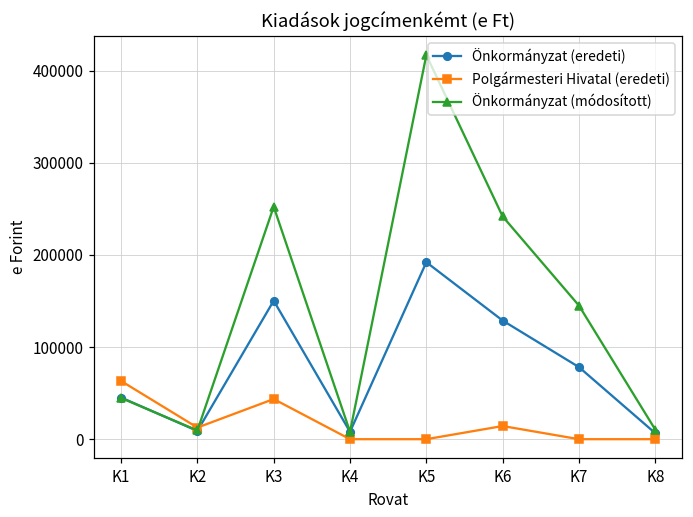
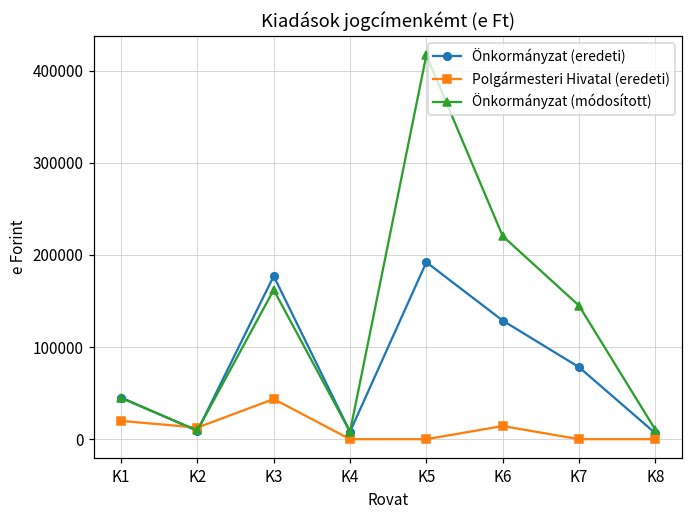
  {
    "Önkormányzat (eredeti)": {
-     "K3": 150000,
+     "K3": 180000,
      "K5": 190000,
      "K6": 130000,
      "K7": 80000,
      "K8": 10000
    },
    "Polgármesteri Hivatal (eredeti)": {
-     "K1": 60000,
+     "K1": 20000,
      "K2": 10000,
      "K3": 40000,
      "K4": 0,
      "K5": 0,
      "K6": 10000,
      "K7": 0,
      "K8": 0
    },
    "Önkormányzat (módosított)": {
-     "K3": 250000,
+     "K3": 160000,
      "K5": 420000,
-     "K6": 240000,
+     "K6": 220000,
      "K7": 140000,
      "K8": 10000
    }
  }
